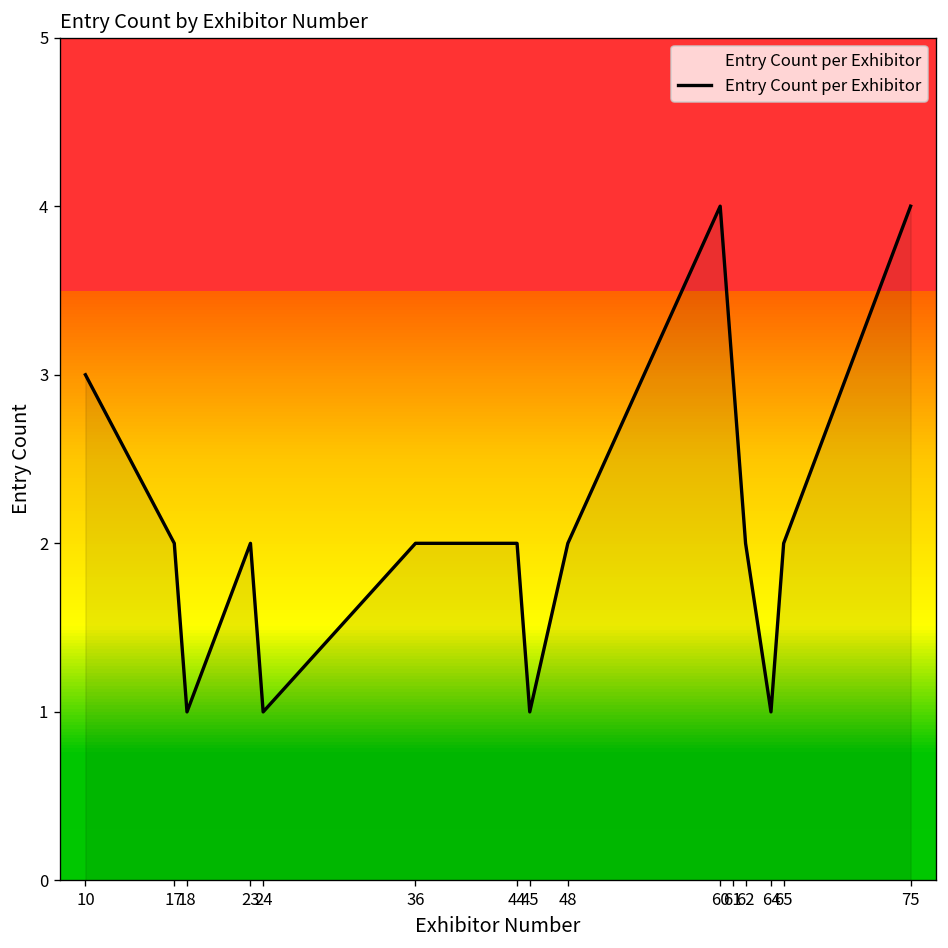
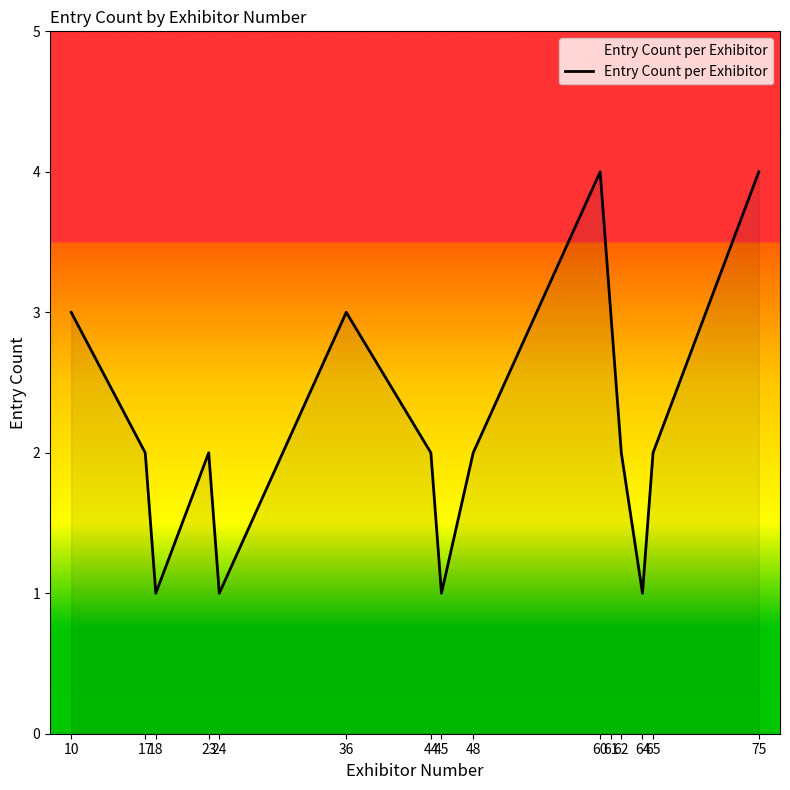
  {
    "10": 3,
-   "36": 2,
+   "36": 3,
    "48": 2,
    "75": 4
  }
